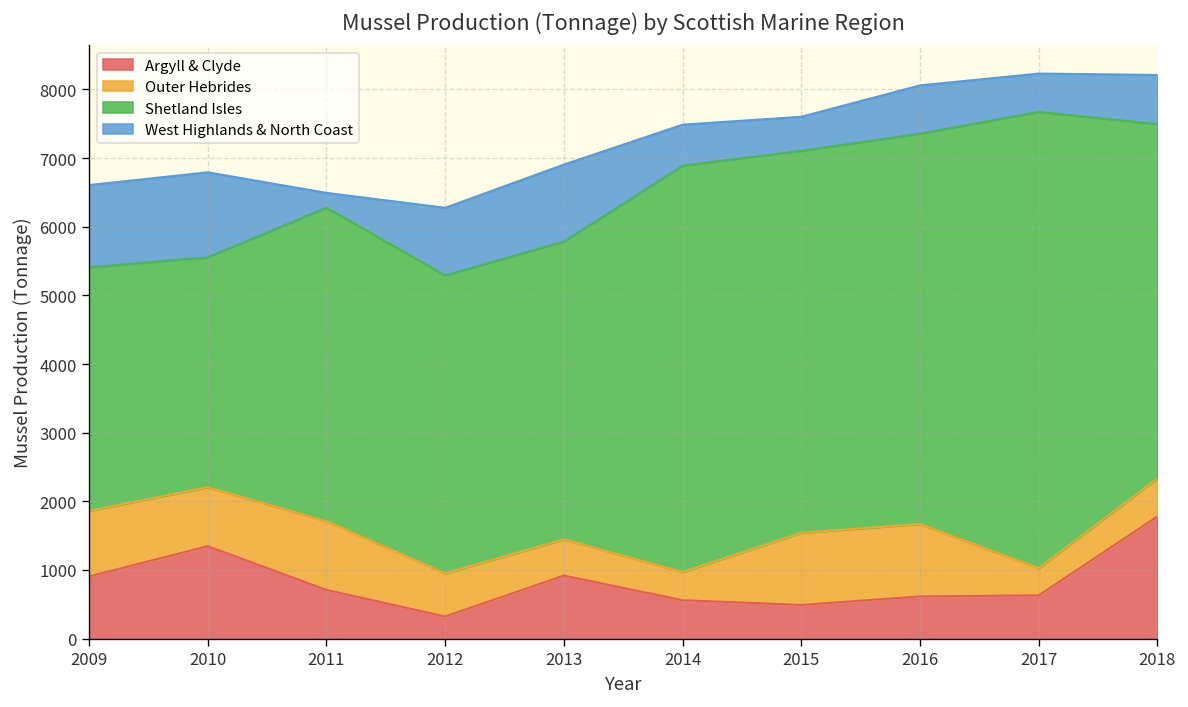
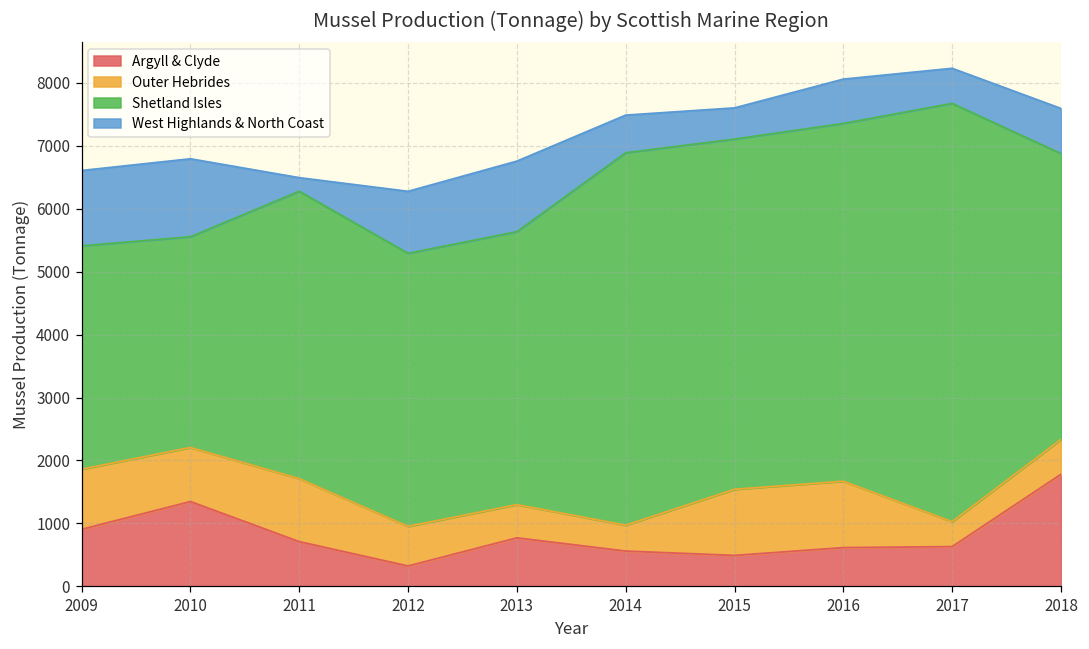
  {
    "Argyll & Clyde": {
      "2009": 900,
      "2010": 1300,
      "2011": 700,
      "2012": 300,
-     "2013": 900,
+     "2013": 800,
      "2014": 600,
      "2015": 500,
      "2016": 600,
      "2017": 600,
      "2018": 1800
    },
    "Outer Hebrides": {
      "2009": 1000,
      "2010": 900,
      "2011": 1000,
      "2012": 600,
      "2013": 500,
      "2014": 400,
      "2015": 1100,
      "2016": 1100,
      "2017": 400,
      "2018": 600
    },
    "Shetland Isles": {
      "2009": 3600,
      "2010": 3300,
      "2011": 4600,
      "2012": 4300,
      "2013": 4300,
      "2014": 5900,
      "2015": 5600,
      "2016": 5700,
      "2017": 6600,
-     "2018": 5200
+     "2018": 4500
    },
    "West Highlands & North Coast": {
      "2009": 1200,
      "2010": 1200,
      "2011": 200,
      "2012": 1000,
      "2013": 1100,
      "2014": 600,
      "2015": 500,
      "2016": 700,
      "2017": 600,
      "2018": 700
    }
  }
